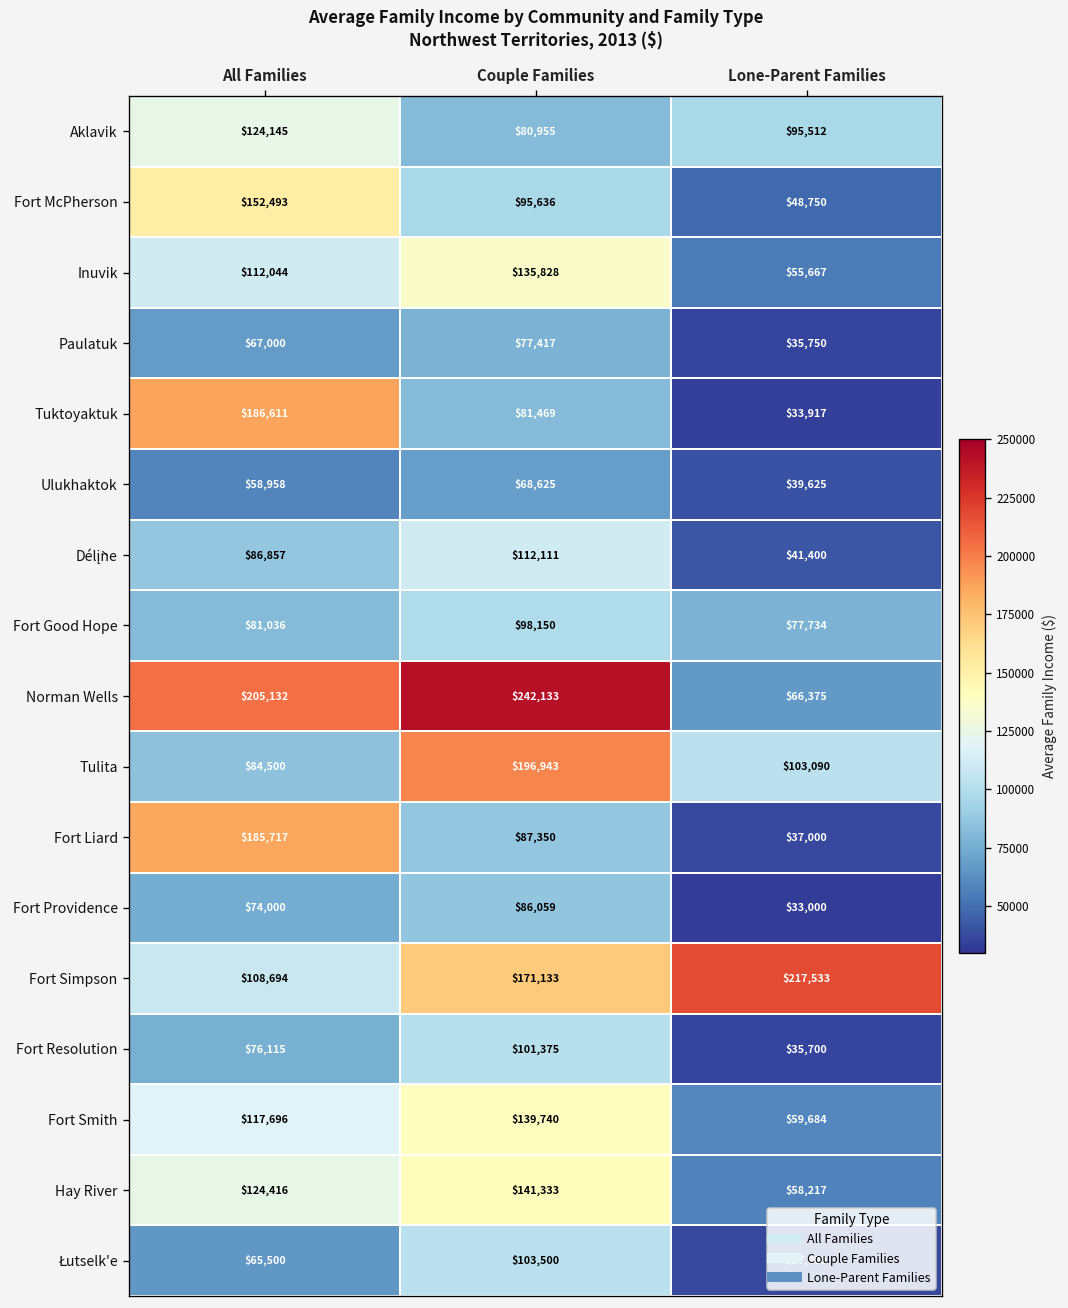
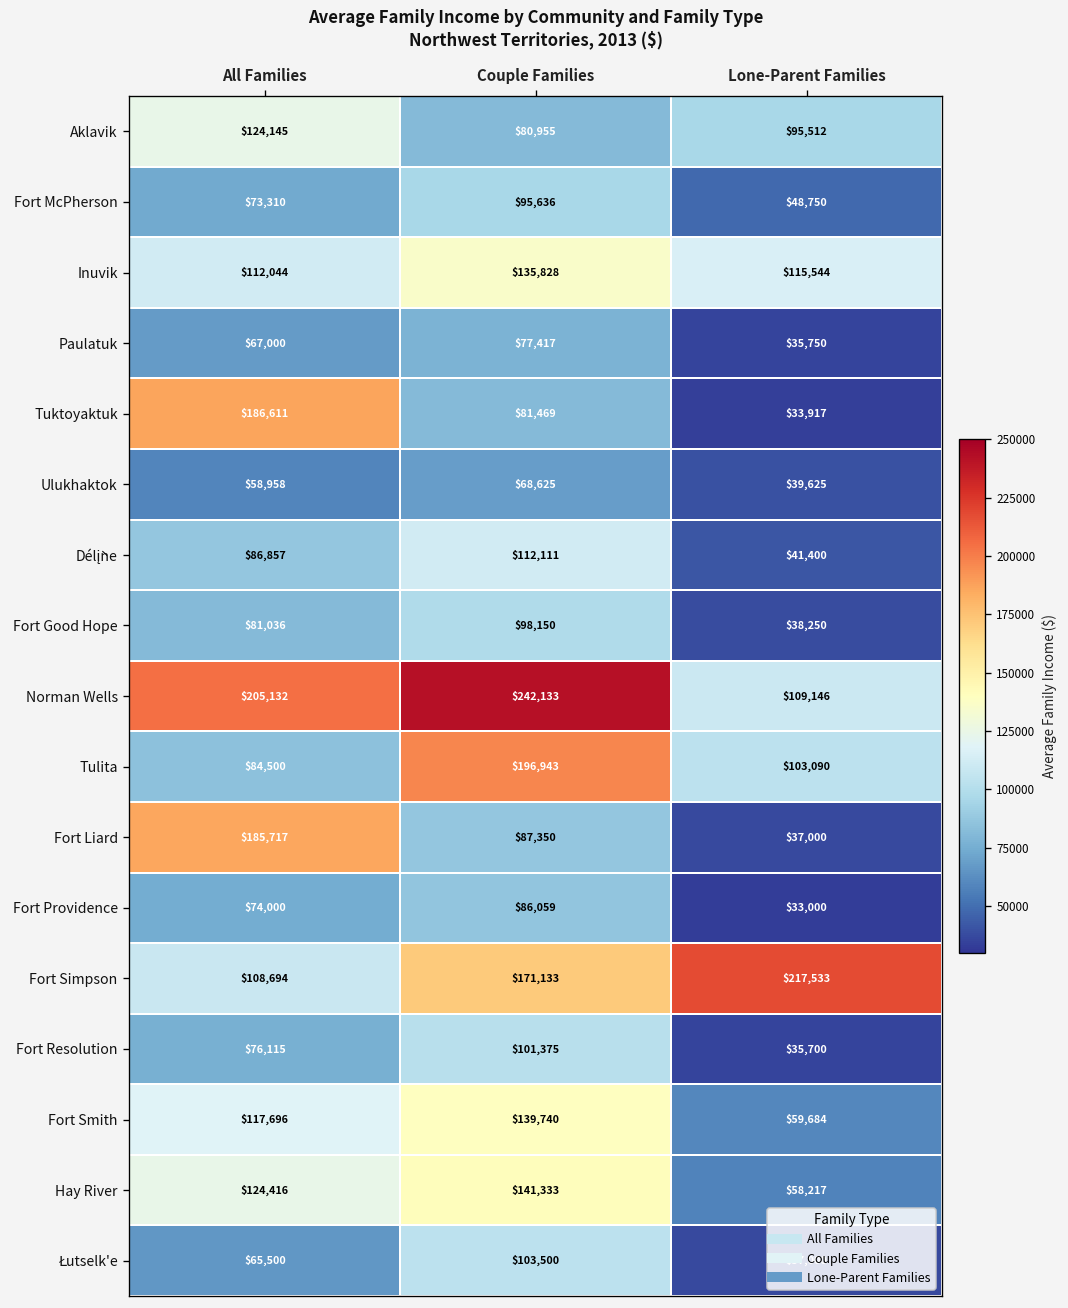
  {
    "Aklavik": {
      "All Families": "$124,145",
      "Couple Families": "$80,955",
      "Lone-Parent Families": "$95,512"
    },
    "Fort McPherson": {
-     "All Families": "$152,493",
+     "All Families": "$73,310",
      "Couple Families": "$95,636",
      "Lone-Parent Families": "$48,750"
    },
    "Inuvik": {
      "All Families": "$112,044",
      "Couple Families": "$135,828",
-     "Lone-Parent Families": "$55,667"
+     "Lone-Parent Families": "$115,544"
    },
    "Paulatuk": {
      "All Families": "$67,000",
      "Couple Families": "$77,417",
      "Lone-Parent Families": "$35,750"
    },
    "Tuktoyaktuk": {
      "All Families": "$186,611",
      "Couple Families": "$81,469",
      "Lone-Parent Families": "$33,917"
    },
    "Ulukhaktok": {
      "All Families": "$58,958",
      "Couple Families": "$68,625",
      "Lone-Parent Families": "$39,625"
    },
    "Délį̀ne": {
      "All Families": "$86,857",
      "Couple Families": "$112,111",
      "Lone-Parent Families": "$41,400"
    },
    "Fort Good Hope": {
      "All Families": "$81,036",
      "Couple Families": "$98,150",
-     "Lone-Parent Families": "$77,734"
+     "Lone-Parent Families": "$38,250"
    },
    "Norman Wells": {
      "All Families": "$205,132",
      "Couple Families": "$242,133",
-     "Lone-Parent Families": "$66,375"
+     "Lone-Parent Families": "$109,146"
    },
    "Tulita": {
      "All Families": "$84,500",
      "Couple Families": "$196,943",
      "Lone-Parent Families": "$103,090"
    },
    "Fort Liard": {
      "All Families": "$185,717",
      "Couple Families": "$87,350",
      "Lone-Parent Families": "$37,000"
    },
    "Fort Providence": {
      "All Families": "$74,000",
      "Couple Families": "$86,059",
      "Lone-Parent Families": "$33,000"
    },
    "Fort Simpson": {
      "All Families": "$108,694",
      "Couple Families": "$171,133",
      "Lone-Parent Families": "$217,533"
    },
    "Fort Resolution": {
      "All Families": "$76,115",
      "Couple Families": "$101,375",
      "Lone-Parent Families": "$35,700"
    },
    "Fort Smith": {
      "All Families": "$117,696",
      "Couple Families": "$139,740",
      "Lone-Parent Families": "$59,684"
    },
    "Hay River": {
      "All Families": "$124,416",
      "Couple Families": "$141,333",
      "Lone-Parent Families": "$58,217"
    },
    "Łutselk'e": {
      "All Families": "$65,500",
      "Couple Families": "$103,500"
    }
  }
